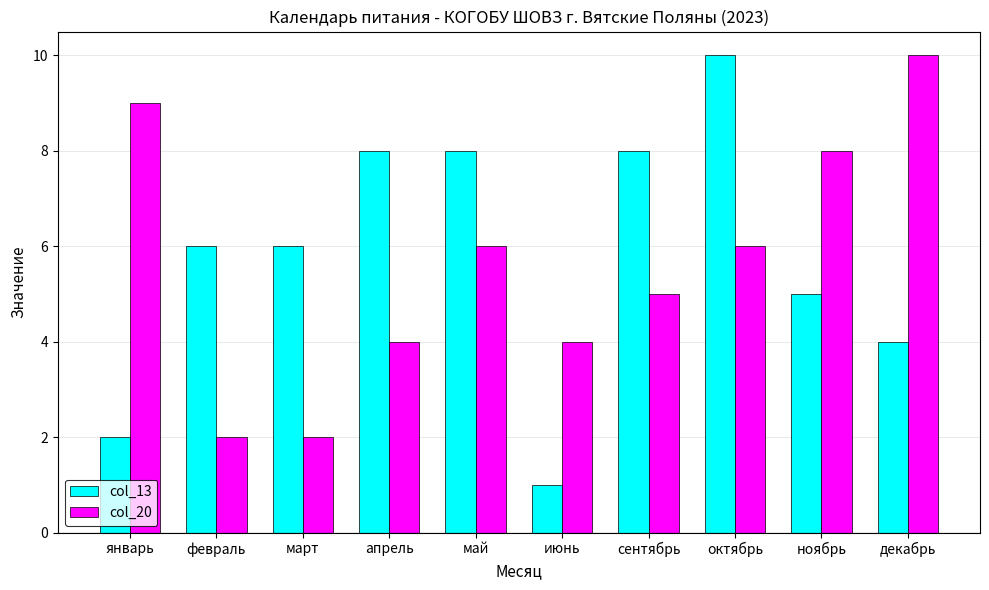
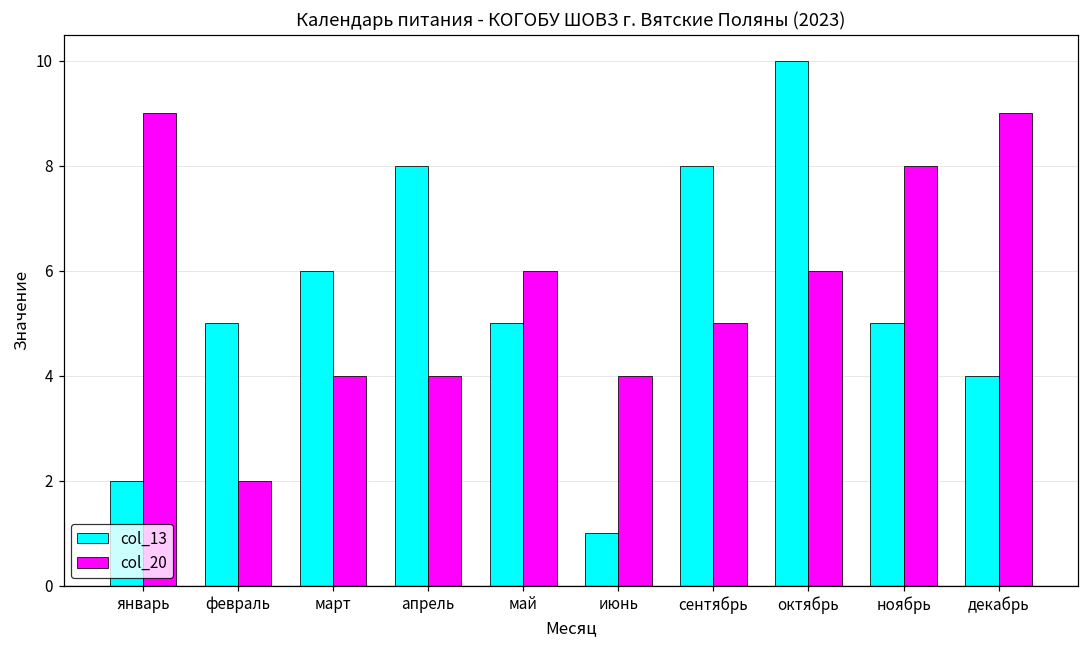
  {
    "col_13": {
      "январь": 2,
-     "февраль": 6,
+     "февраль": 5,
      "март": 6,
      "апрель": 8,
-     "май": 8,
+     "май": 5,
      "июнь": 1,
      "сентябрь": 8,
      "октябрь": 10,
      "ноябрь": 5,
      "декабрь": 4
    },
    "col_20": {
      "январь": 9,
      "февраль": 2,
-     "март": 2,
+     "март": 4,
      "апрель": 4,
      "май": 6,
      "июнь": 4,
      "сентябрь": 5,
      "октябрь": 6,
      "ноябрь": 8,
-     "декабрь": 10
+     "декабрь": 9
    }
  }
